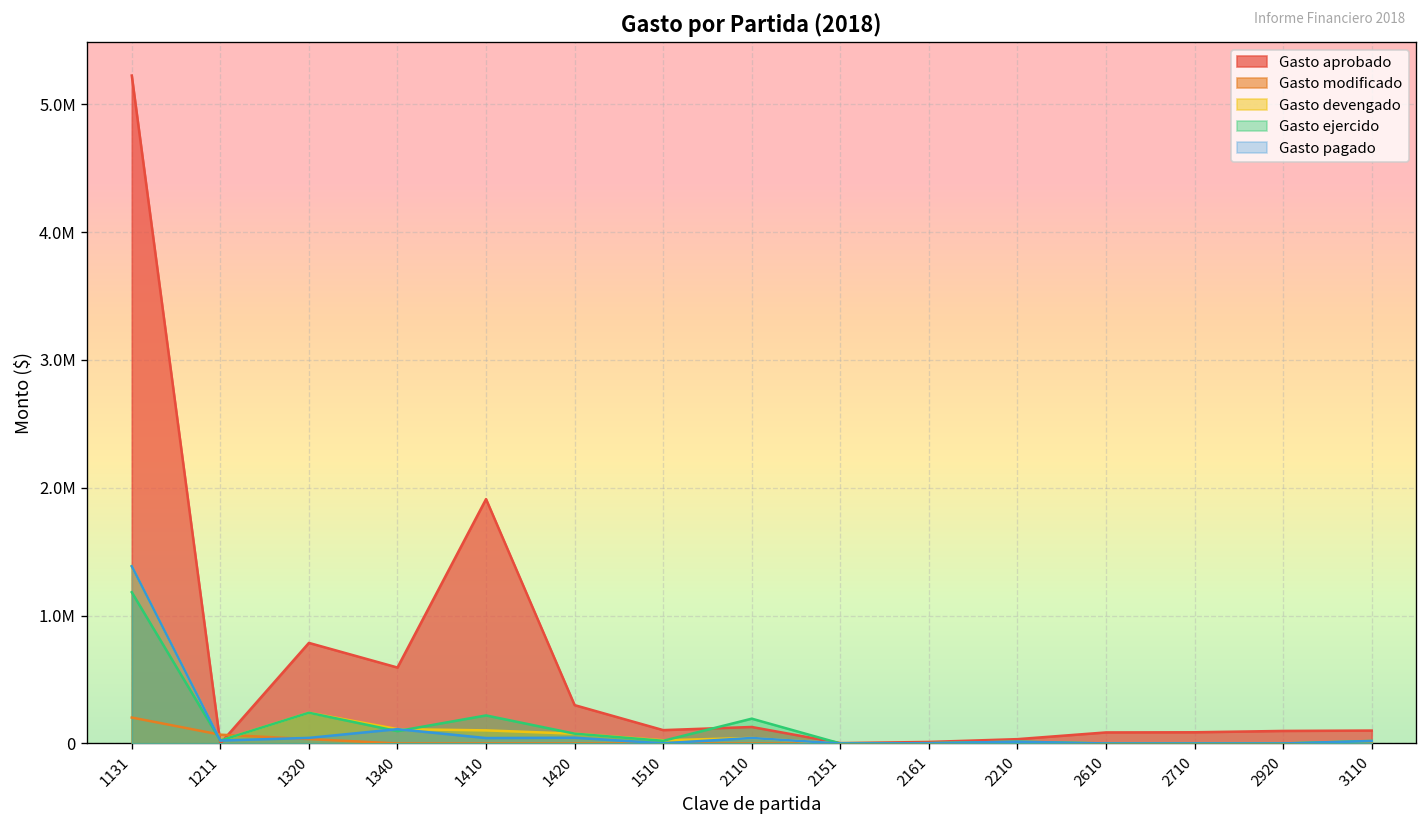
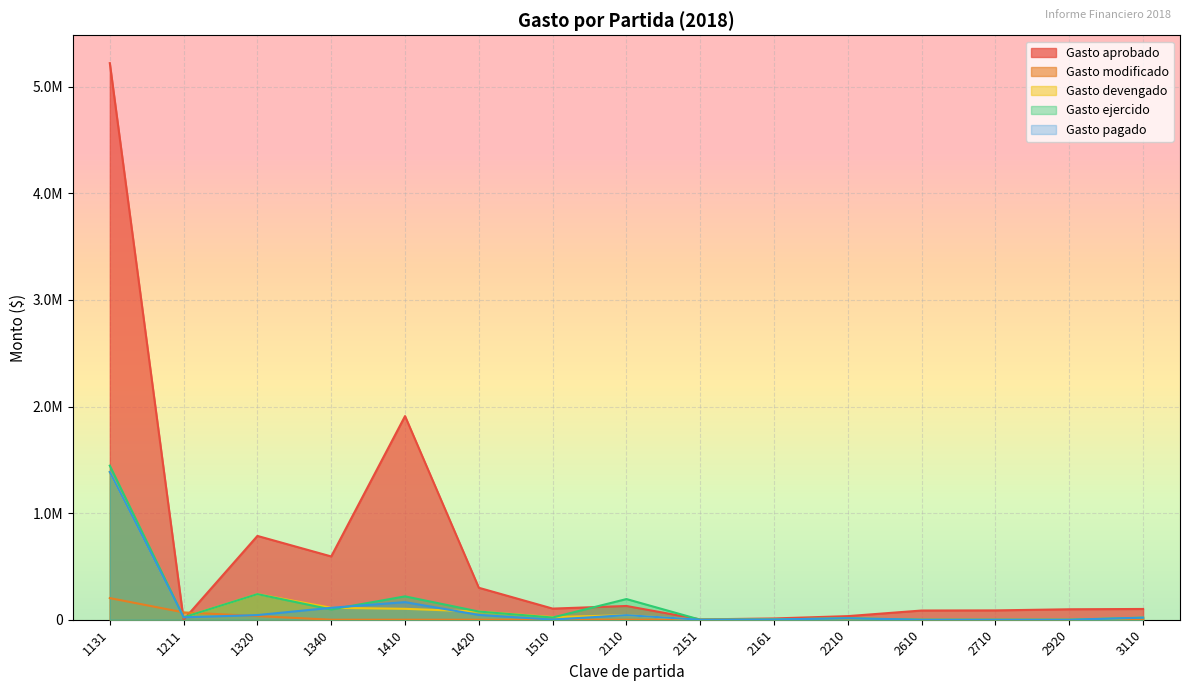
  {
    "Gasto devengado": {
      "1410": 100000
    },
    "Gasto ejercido": {
-     "1131": 1180000,
+     "1131": 1450000,
      "1410": 220000,
      "2110": 190000
    },
    "Gasto pagado": {
-     "1410": 40000,
+     "1410": 170000,
      "1420": 50000
    }
  }
